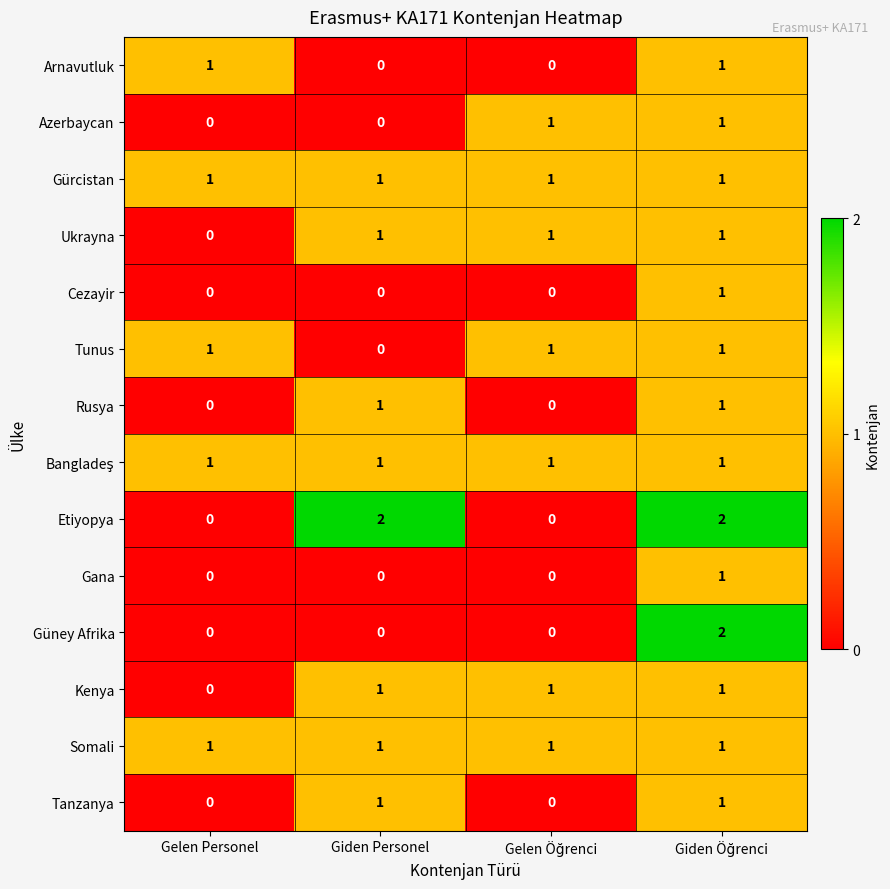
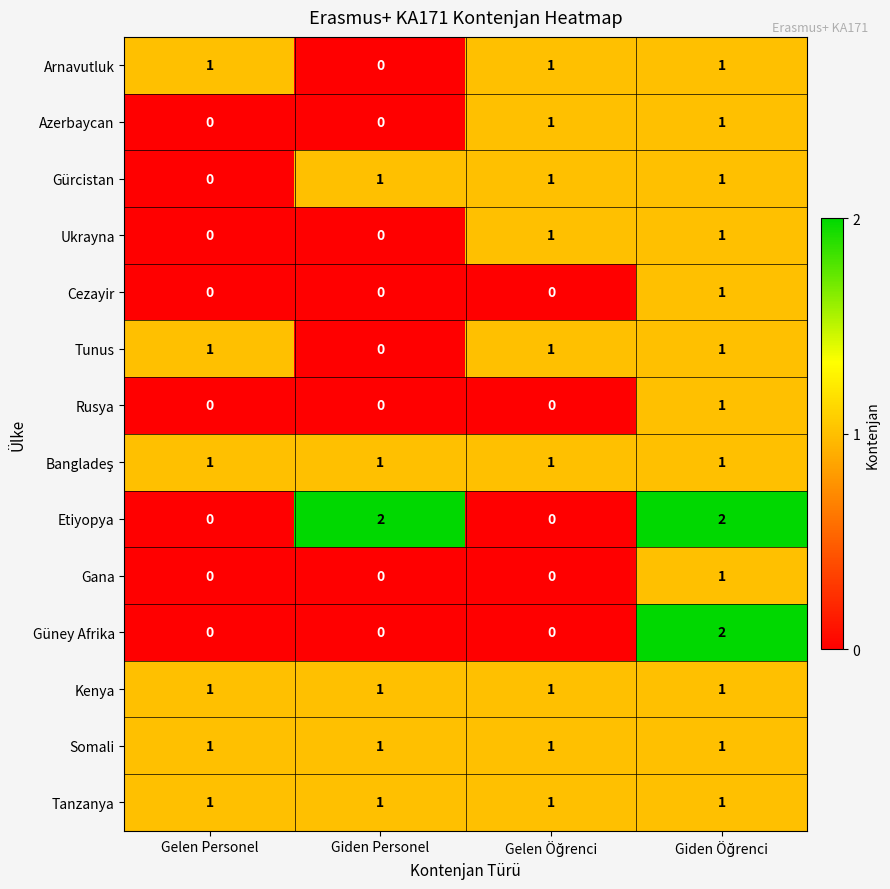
  {
    "Arnavutluk": {
      "Gelen Personel": 1,
      "Giden Personel": 0,
-     "Gelen Öğrenci": 0,
+     "Gelen Öğrenci": 1,
      "Giden Öğrenci": 1
    },
    "Azerbaycan": {
      "Gelen Personel": 0,
      "Giden Personel": 0,
      "Gelen Öğrenci": 1,
      "Giden Öğrenci": 1
    },
    "Gürcistan": {
-     "Gelen Personel": 1,
+     "Gelen Personel": 0,
      "Giden Personel": 1,
      "Gelen Öğrenci": 1,
      "Giden Öğrenci": 1
    },
    "Ukrayna": {
      "Gelen Personel": 0,
-     "Giden Personel": 1,
+     "Giden Personel": 0,
      "Gelen Öğrenci": 1,
      "Giden Öğrenci": 1
    },
    "Cezayir": {
      "Gelen Personel": 0,
      "Giden Personel": 0,
      "Gelen Öğrenci": 0,
      "Giden Öğrenci": 1
    },
    "Tunus": {
      "Gelen Personel": 1,
      "Giden Personel": 0,
      "Gelen Öğrenci": 1,
      "Giden Öğrenci": 1
    },
    "Rusya": {
      "Gelen Personel": 0,
-     "Giden Personel": 1,
+     "Giden Personel": 0,
      "Gelen Öğrenci": 0,
      "Giden Öğrenci": 1
    },
    "Bangladeş": {
      "Gelen Personel": 1,
      "Giden Personel": 1,
      "Gelen Öğrenci": 1,
      "Giden Öğrenci": 1
    },
    "Etiyopya": {
      "Gelen Personel": 0,
      "Giden Personel": 2,
      "Gelen Öğrenci": 0,
      "Giden Öğrenci": 2
    },
    "Gana": {
      "Gelen Personel": 0,
      "Giden Personel": 0,
      "Gelen Öğrenci": 0,
      "Giden Öğrenci": 1
    },
    "Güney Afrika": {
      "Gelen Personel": 0,
      "Giden Personel": 0,
      "Gelen Öğrenci": 0,
      "Giden Öğrenci": 2
    },
    "Kenya": {
-     "Gelen Personel": 0,
+     "Gelen Personel": 1,
      "Giden Personel": 1,
      "Gelen Öğrenci": 1,
      "Giden Öğrenci": 1
    },
    "Somali": {
      "Gelen Personel": 1,
      "Giden Personel": 1,
      "Gelen Öğrenci": 1,
      "Giden Öğrenci": 1
    },
    "Tanzanya": {
-     "Gelen Personel": 0,
+     "Gelen Personel": 1,
      "Giden Personel": 1,
-     "Gelen Öğrenci": 0,
+     "Gelen Öğrenci": 1,
      "Giden Öğrenci": 1
    }
  }
